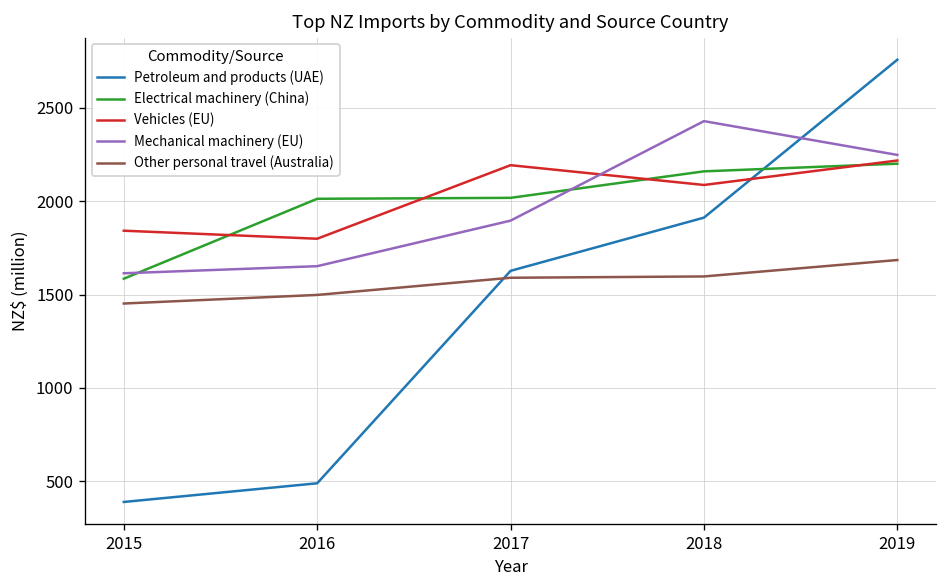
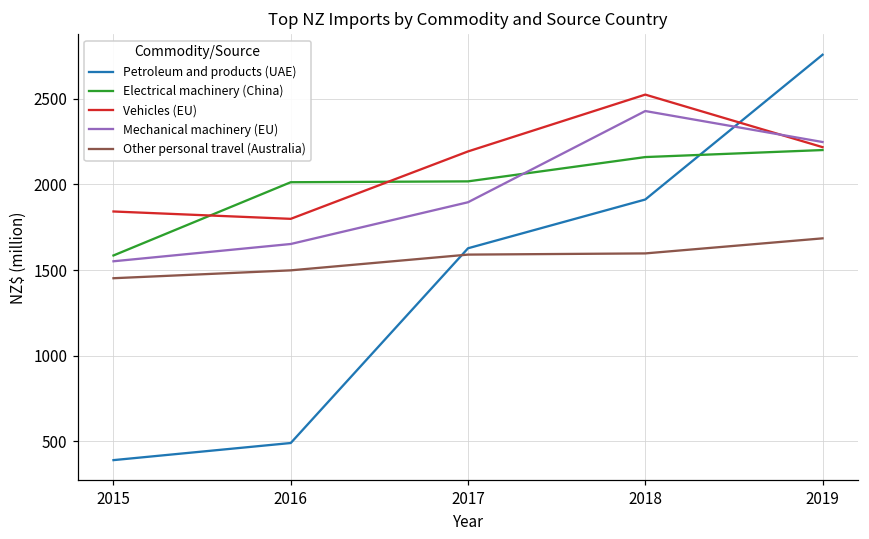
  {
    "Petroleum and products (UAE)": {
      "2015": 390,
      "2016": 490,
      "2017": 1630,
      "2018": 1910,
      "2019": 2760
    },
    "Electrical machinery (China)": {
      "2015": 1590,
      "2016": 2010,
      "2017": 2020,
      "2018": 2160,
      "2019": 2200
    },
    "Vehicles (EU)": {
      "2015": 1840,
      "2016": 1800,
      "2017": 2190,
-     "2018": 2090,
+     "2018": 2530,
      "2019": 2220
    },
    "Mechanical machinery (EU)": {
-     "2015": 1610,
+     "2015": 1550,
      "2016": 1650,
      "2017": 1900,
      "2018": 2430,
      "2019": 2250
    },
    "Other personal travel (Australia)": {
      "2015": 1450,
      "2016": 1500,
      "2017": 1590,
      "2018": 1600,
      "2019": 1690
    }
  }
